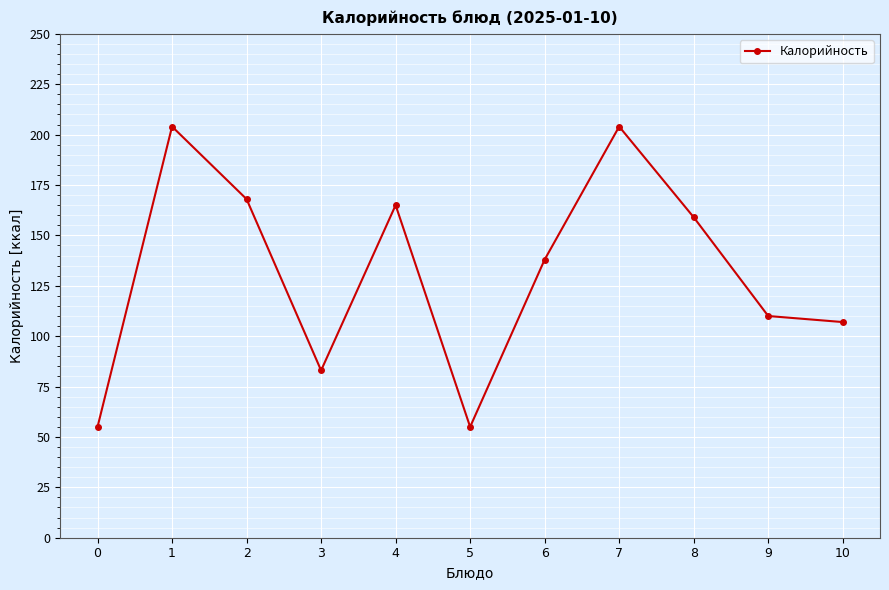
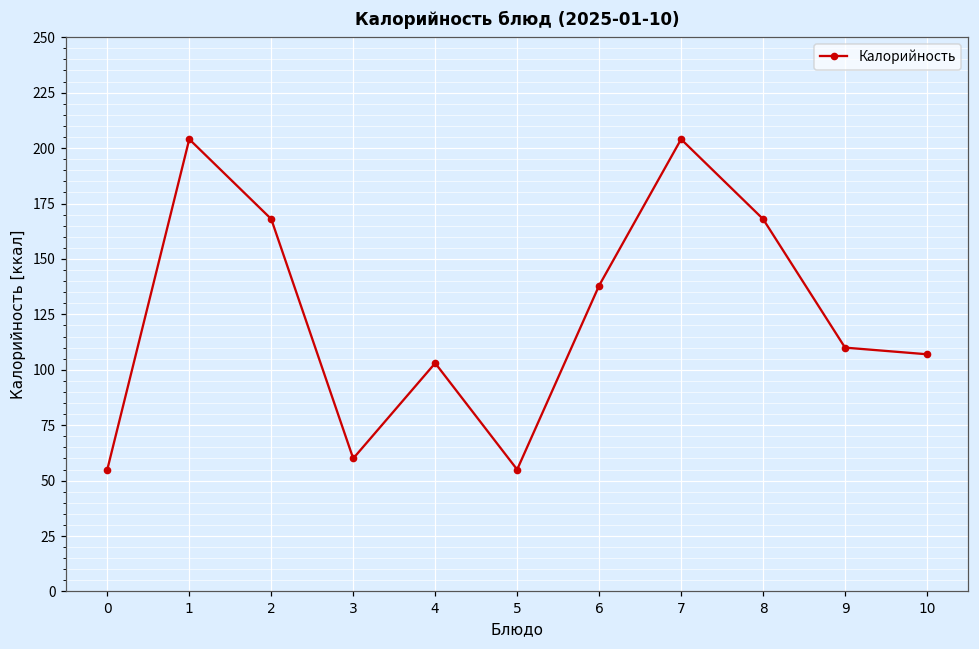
  {
    "0": 55,
    "1": 204,
    "2": 168,
-   "3": 83,
-   "4": 165,
+   "3": 60,
+   "4": 103,
    "5": 55,
    "6": 138,
    "7": 204,
-   "8": 159,
+   "8": 168,
    "9": 110,
    "10": 107
  }
